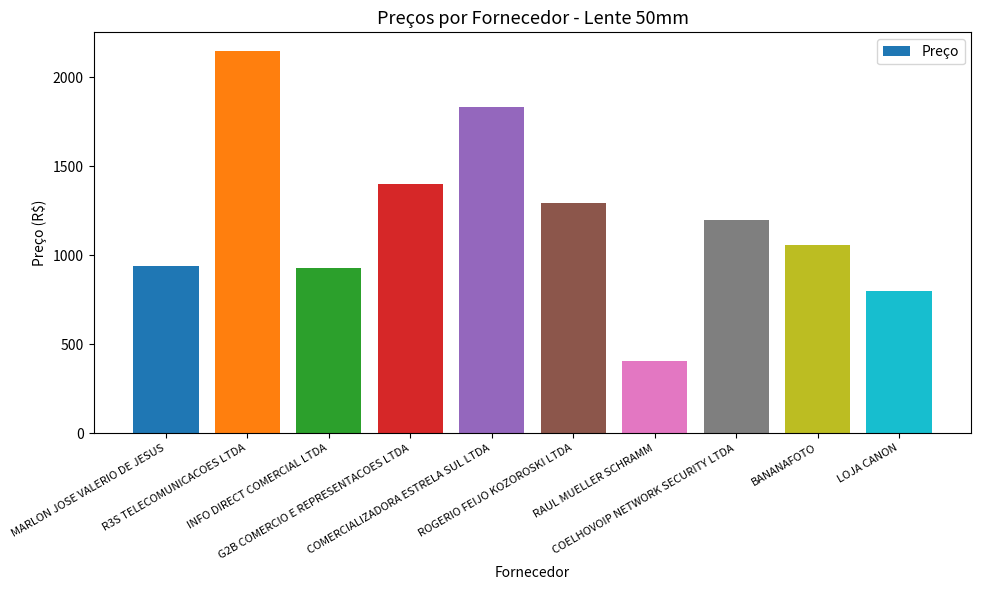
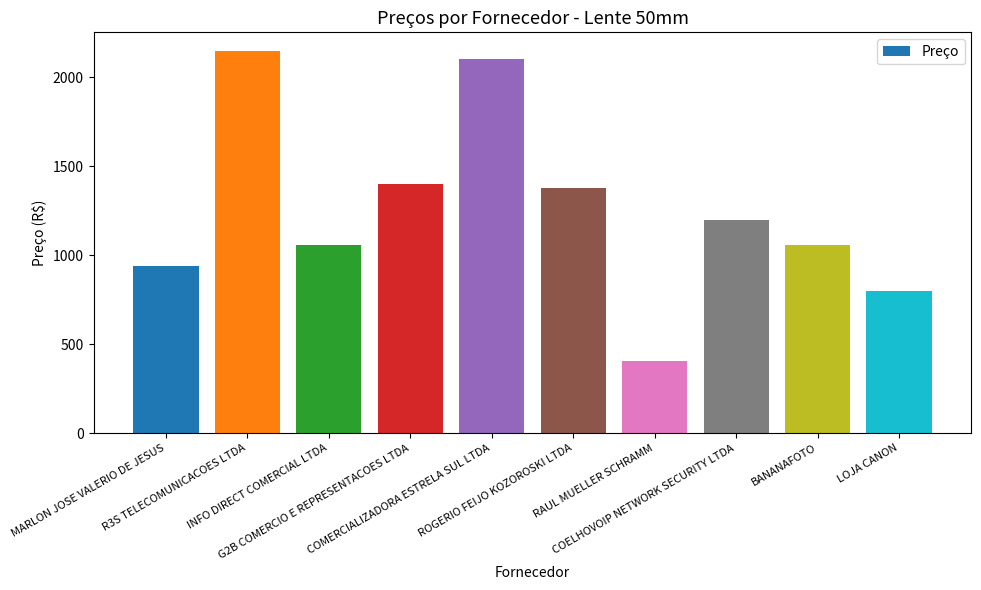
  {
    "MARLON JOSE VALERIO DE JESUS": 940,
    "R3S TELECOMUNICACOES LTDA": 2140,
-   "INFO DIRECT COMERCIAL LTDA": 930,
+   "INFO DIRECT COMERCIAL LTDA": 1060,
    "G2B COMERCIO E REPRESENTACOES LTDA": 1400,
-   "COMERCIALIZADORA ESTRELA SUL LTDA": 1830,
-   "ROGERIO FEIJO KOZOROSKI LTDA": 1290,
+   "COMERCIALIZADORA ESTRELA SUL LTDA": 2100,
+   "ROGERIO FEIJO KOZOROSKI LTDA": 1380,
    "RAUL MUELLER SCHRAMM": 410,
    "COELHOVOIP NETWORK SECURITY LTDA": 1200,
    "BANANAFOTO": 1060,
    "LOJA CANON": 800
  }
